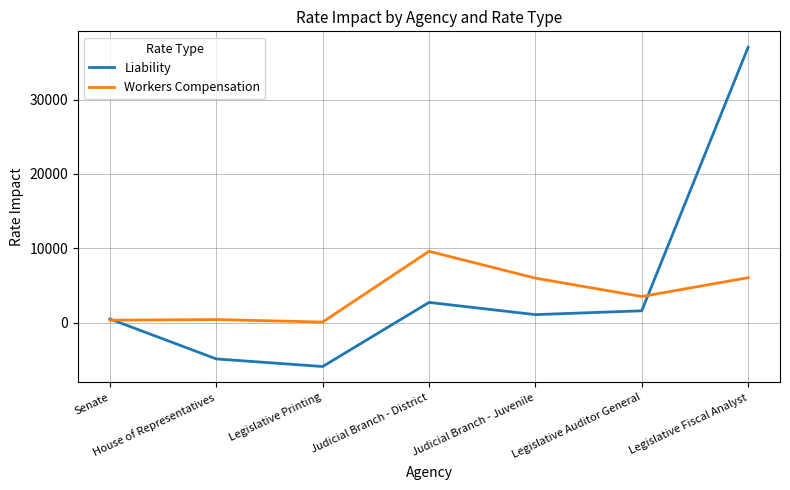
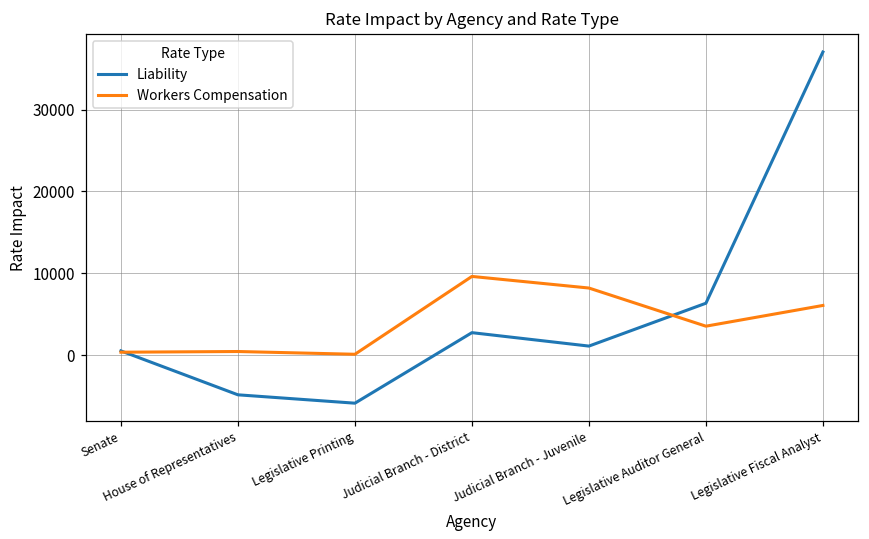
  {
    "Liability": {
      "House of Representatives": -5000,
      "Legislative Printing": -6000,
      "Judicial Branch - District": 3000,
      "Judicial Branch - Juvenile": 1000,
-     "Legislative Auditor General": 2000,
+     "Legislative Auditor General": 6000,
      "Legislative Fiscal Analyst": 37000
    },
    "Workers Compensation": {
      "House of Representatives": 0,
      "Legislative Printing": 0,
      "Judicial Branch - District": 10000,
-     "Judicial Branch - Juvenile": 6000,
+     "Judicial Branch - Juvenile": 8000,
      "Legislative Auditor General": 4000,
      "Legislative Fiscal Analyst": 6000
    }
  }
